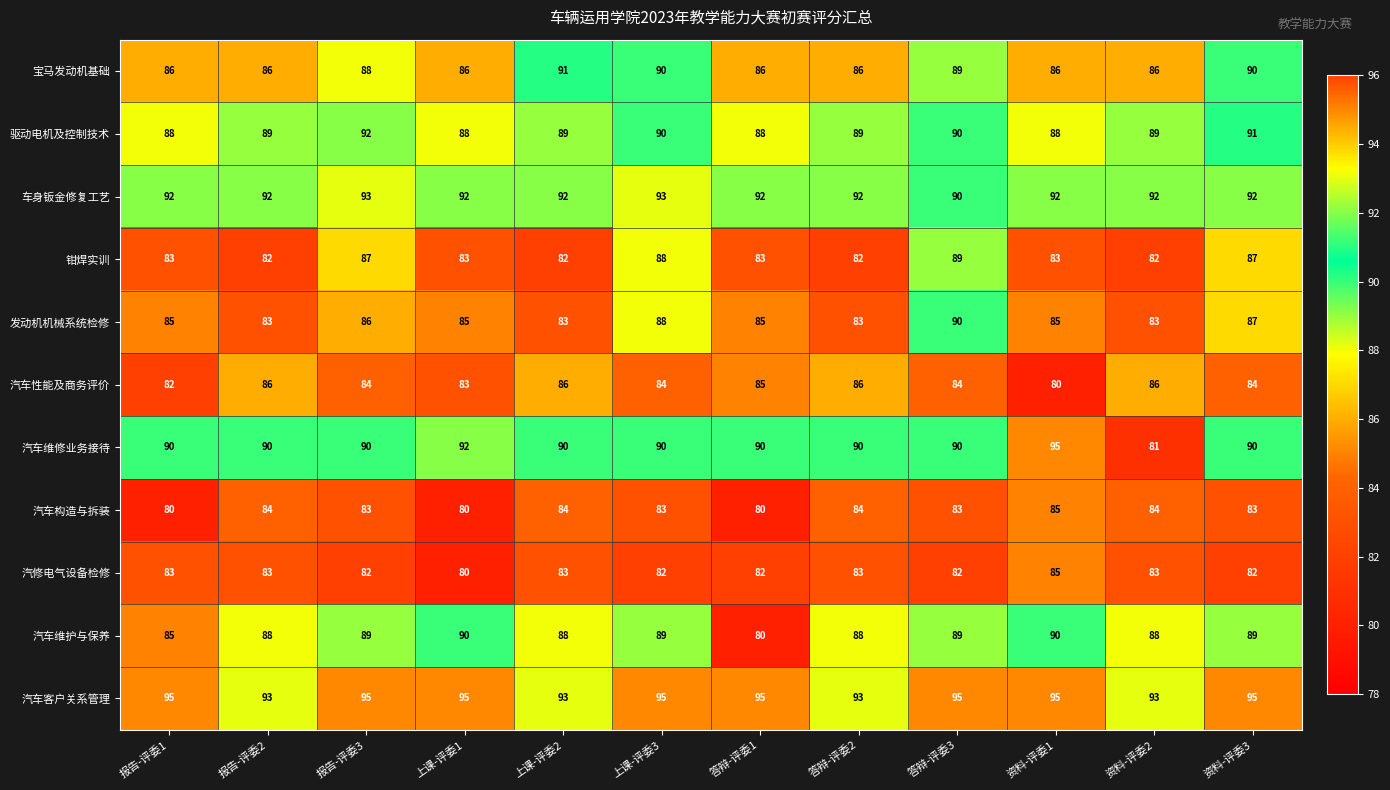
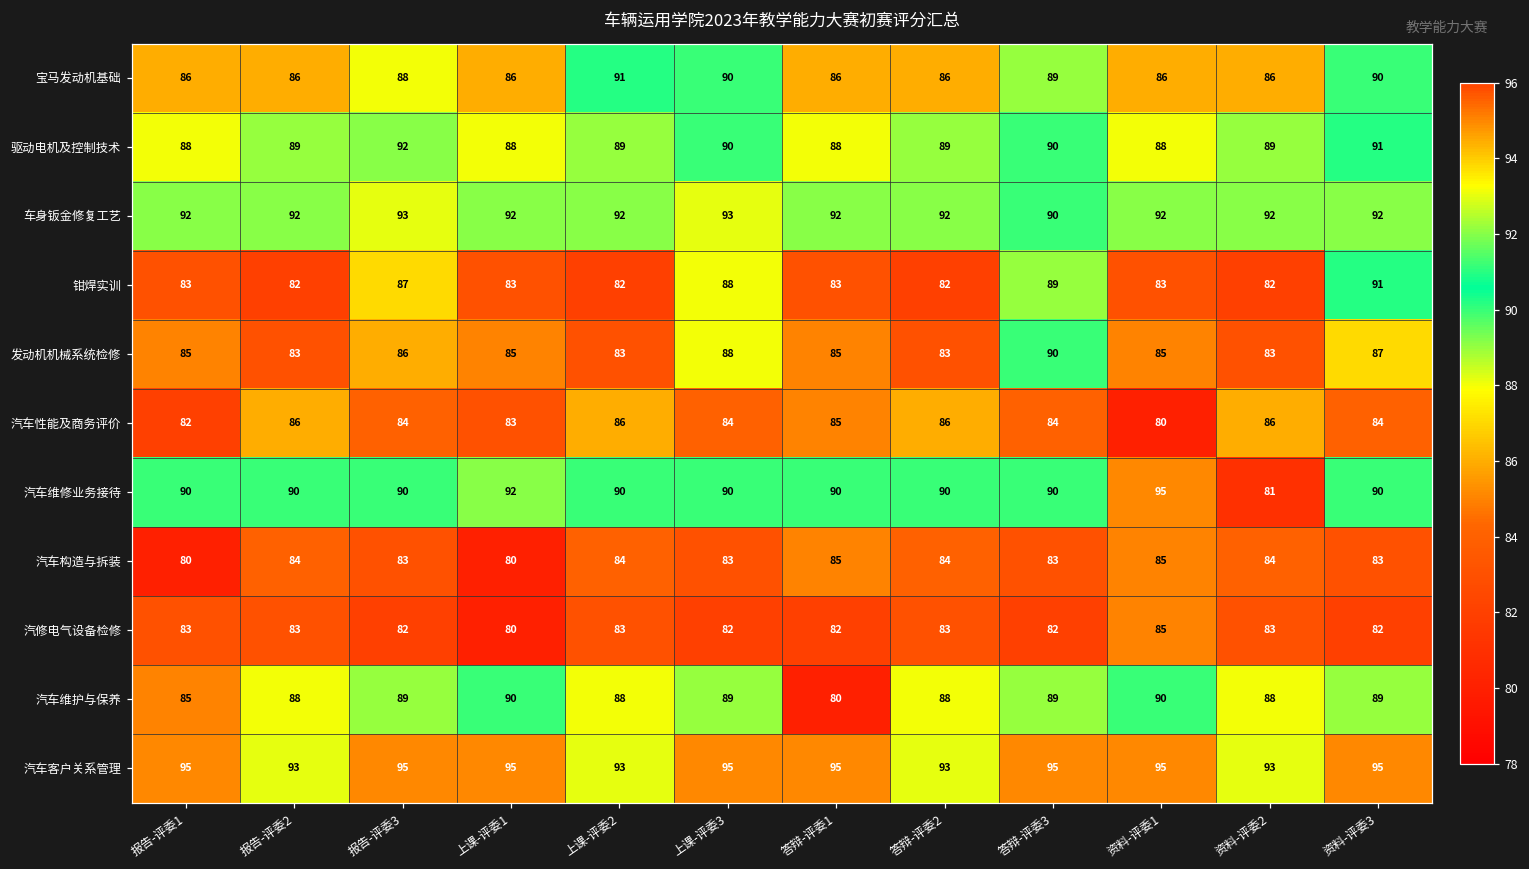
  {
    "宝马发动机基础": {
      "报告-评委1": 86,
      "报告-评委2": 86,
      "报告-评委3": 88,
      "上课-评委1": 86,
      "上课-评委2": 91,
      "上课-评委3": 90,
      "答辩-评委1": 86,
      "答辩-评委2": 86,
      "答辩-评委3": 89,
      "资料-评委1": 86,
      "资料-评委2": 86,
      "资料-评委3": 90
    },
    "驱动电机及控制技术": {
      "报告-评委1": 88,
      "报告-评委2": 89,
      "报告-评委3": 92,
      "上课-评委1": 88,
      "上课-评委2": 89,
      "上课-评委3": 90,
      "答辩-评委1": 88,
      "答辩-评委2": 89,
      "答辩-评委3": 90,
      "资料-评委1": 88,
      "资料-评委2": 89,
      "资料-评委3": 91
    },
    "车身钣金修复工艺": {
      "报告-评委1": 92,
      "报告-评委2": 92,
      "报告-评委3": 93,
      "上课-评委1": 92,
      "上课-评委2": 92,
      "上课-评委3": 93,
      "答辩-评委1": 92,
      "答辩-评委2": 92,
      "答辩-评委3": 90,
      "资料-评委1": 92,
      "资料-评委2": 92,
      "资料-评委3": 92
    },
    "钳焊实训": {
      "报告-评委1": 83,
      "报告-评委2": 82,
      "报告-评委3": 87,
      "上课-评委1": 83,
      "上课-评委2": 82,
      "上课-评委3": 88,
      "答辩-评委1": 83,
      "答辩-评委2": 82,
      "答辩-评委3": 89,
      "资料-评委1": 83,
      "资料-评委2": 82,
-     "资料-评委3": 87
+     "资料-评委3": 91
    },
    "发动机机械系统检修": {
      "报告-评委1": 85,
      "报告-评委2": 83,
      "报告-评委3": 86,
      "上课-评委1": 85,
      "上课-评委2": 83,
      "上课-评委3": 88,
      "答辩-评委1": 85,
      "答辩-评委2": 83,
      "答辩-评委3": 90,
      "资料-评委1": 85,
      "资料-评委2": 83,
      "资料-评委3": 87
    },
    "汽车性能及商务评价": {
      "报告-评委1": 82,
      "报告-评委2": 86,
      "报告-评委3": 84,
      "上课-评委1": 83,
      "上课-评委2": 86,
      "上课-评委3": 84,
      "答辩-评委1": 85,
      "答辩-评委2": 86,
      "答辩-评委3": 84,
      "资料-评委1": 80,
      "资料-评委2": 86,
      "资料-评委3": 84
    },
    "汽车维修业务接待": {
      "报告-评委1": 90,
      "报告-评委2": 90,
      "报告-评委3": 90,
      "上课-评委1": 92,
      "上课-评委2": 90,
      "上课-评委3": 90,
      "答辩-评委1": 90,
      "答辩-评委2": 90,
      "答辩-评委3": 90,
      "资料-评委1": 95,
      "资料-评委2": 81,
      "资料-评委3": 90
    },
    "汽车构造与拆装": {
      "报告-评委1": 80,
      "报告-评委2": 84,
      "报告-评委3": 83,
      "上课-评委1": 80,
      "上课-评委2": 84,
      "上课-评委3": 83,
-     "答辩-评委1": 80,
+     "答辩-评委1": 85,
      "答辩-评委2": 84,
      "答辩-评委3": 83,
      "资料-评委1": 85,
      "资料-评委2": 84,
      "资料-评委3": 83
    },
    "汽修电气设备检修": {
      "报告-评委1": 83,
      "报告-评委2": 83,
      "报告-评委3": 82,
      "上课-评委1": 80,
      "上课-评委2": 83,
      "上课-评委3": 82,
      "答辩-评委1": 82,
      "答辩-评委2": 83,
      "答辩-评委3": 82,
      "资料-评委1": 85,
      "资料-评委2": 83,
      "资料-评委3": 82
    },
    "汽车维护与保养": {
      "报告-评委1": 85,
      "报告-评委2": 88,
      "报告-评委3": 89,
      "上课-评委1": 90,
      "上课-评委2": 88,
      "上课-评委3": 89,
      "答辩-评委1": 80,
      "答辩-评委2": 88,
      "答辩-评委3": 89,
      "资料-评委1": 90,
      "资料-评委2": 88,
      "资料-评委3": 89
    },
    "汽车客户关系管理": {
      "报告-评委1": 95,
      "报告-评委2": 93,
      "报告-评委3": 95,
      "上课-评委1": 95,
      "上课-评委2": 93,
      "上课-评委3": 95,
      "答辩-评委1": 95,
      "答辩-评委2": 93,
      "答辩-评委3": 95,
      "资料-评委1": 95,
      "资料-评委2": 93,
      "资料-评委3": 95
    }
  }
